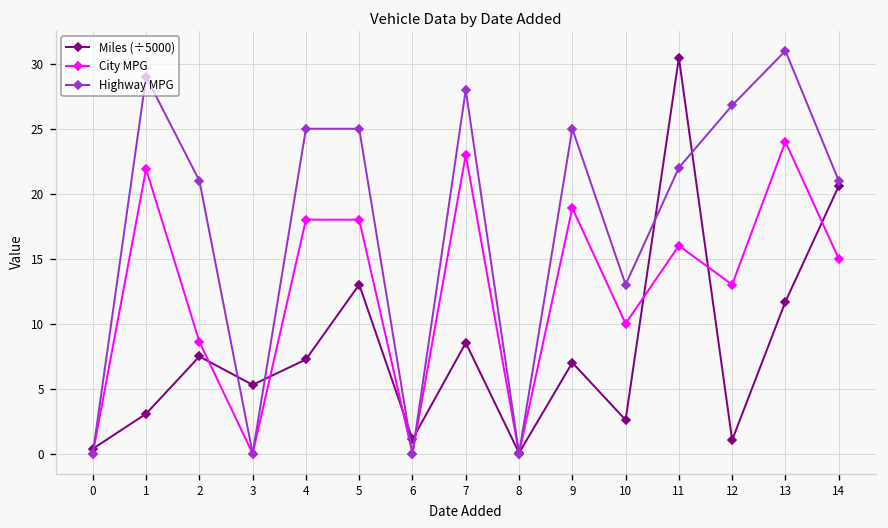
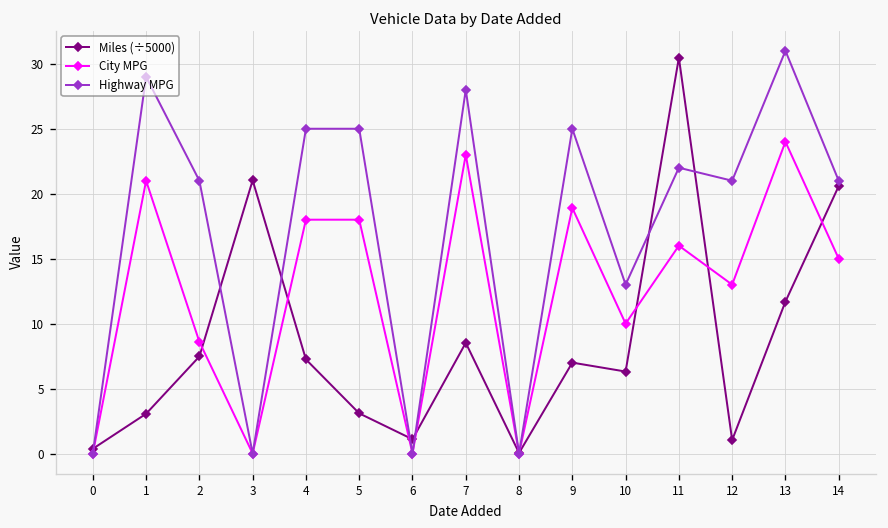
  {
    "Miles (÷5000)": {
      "0": 0.4,
      "1": 3.1,
      "2": 7.5,
-     "3": 5.3,
+     "3": 21.0,
      "4": 7.2,
-     "5": 13.0,
+     "5": 3.1,
      "6": 1.1,
      "7": 8.5,
      "9": 7.0,
-     "10": 2.6,
+     "10": 6.3,
      "11": 30.5,
      "12": 1.0,
      "13": 11.7,
      "14": 20.6
    },
    "City MPG": {
-     "1": 21.9,
+     "1": 21.0,
      "2": 8.6,
      "4": 18.0,
      "5": 18.0,
      "7": 23.0,
      "9": 18.9,
      "10": 10.0,
      "11": 16.0,
      "12": 13.0,
      "13": 24.0,
      "14": 15.0
    },
    "Highway MPG": {
      "2": 21.0,
      "4": 25.0,
      "5": 25.0,
      "7": 28.0,
      "9": 25.0,
      "10": 13.0,
      "11": 22.0,
-     "12": 26.8,
+     "12": 21.0,
      "13": 31.0,
      "14": 21.0
    }
  }
